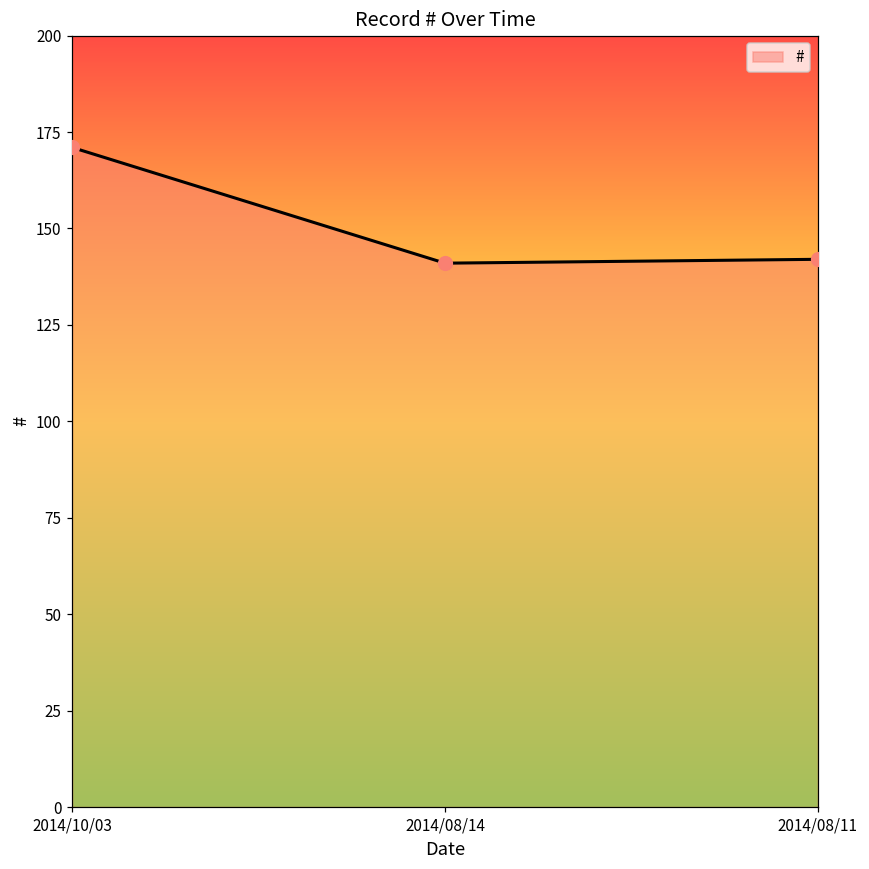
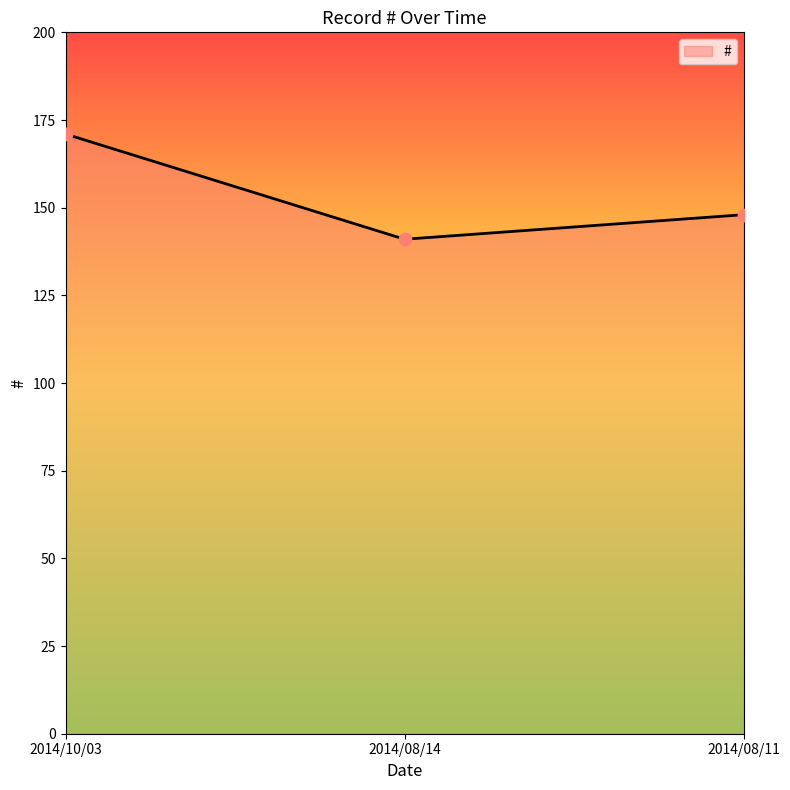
  {
    "2014/10/03": 171,
    "2014/08/14": 141,
-   "2014/08/11": 142
+   "2014/08/11": 148
  }
